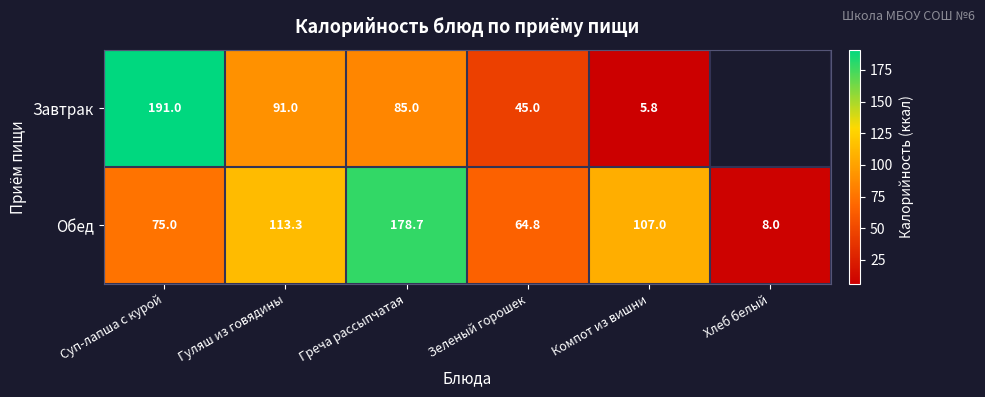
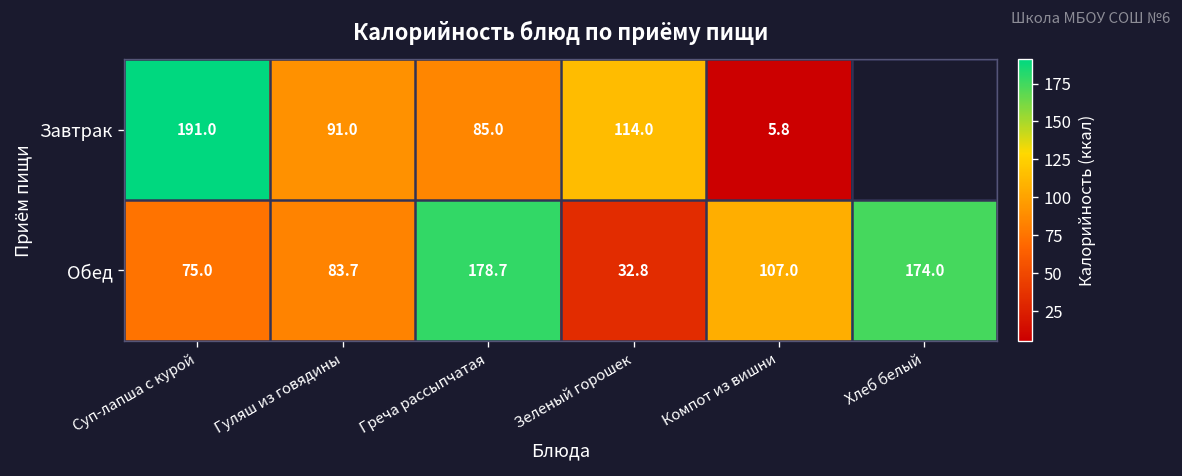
  {
    "Завтрак": {
      "Суп-лапша с курой": 191.0,
      "Гуляш из говядины": 91.0,
      "Греча рассыпчатая": 85.0,
-     "Зеленый горошек": 45.0,
+     "Зеленый горошек": 114.0,
      "Компот из вишни": 5.8
    },
    "Обед": {
      "Суп-лапша с курой": 75.0,
-     "Гуляш из говядины": 113.3,
+     "Гуляш из говядины": 83.7,
      "Греча рассыпчатая": 178.7,
-     "Зеленый горошек": 64.8,
+     "Зеленый горошек": 32.8,
      "Компот из вишни": 107.0,
-     "Хлеб белый": 8.0
+     "Хлеб белый": 174.0
    }
  }
